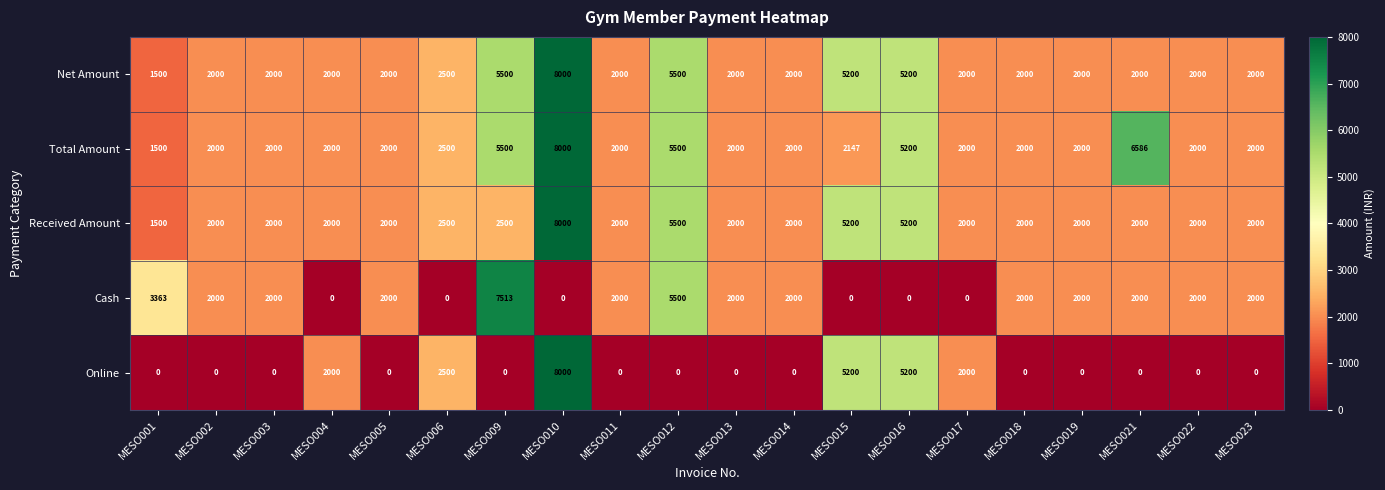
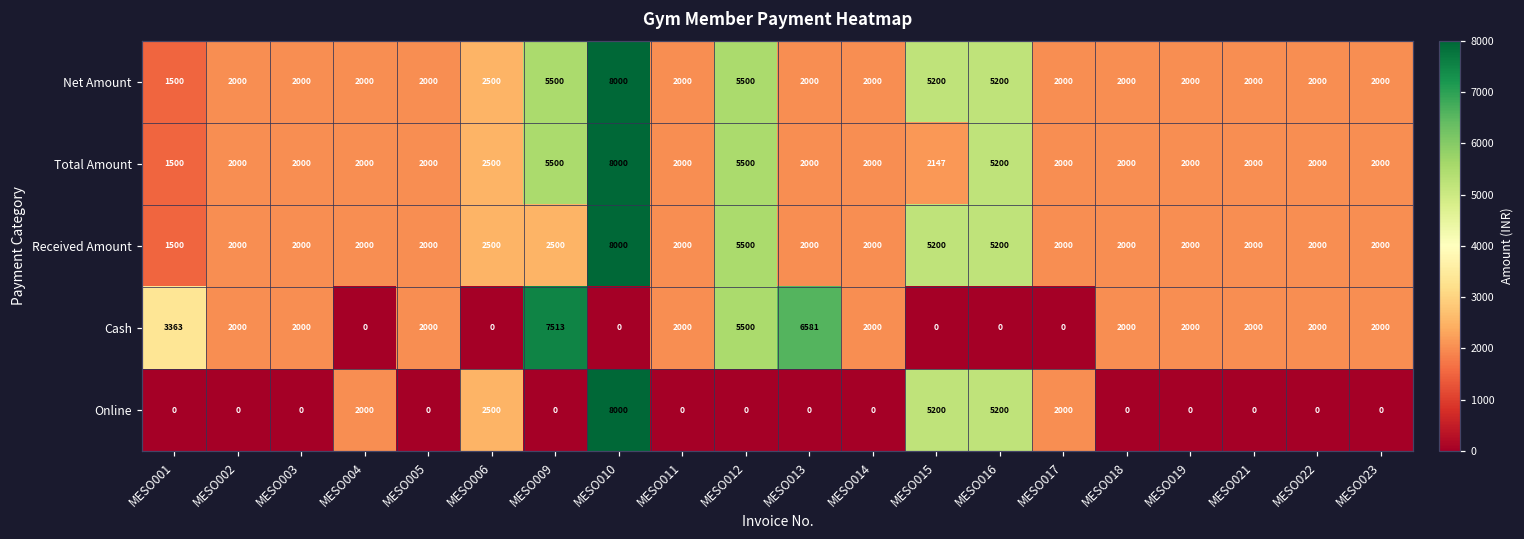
  {
    "Net Amount": {
      "MESO001": 1500,
      "MESO002": 2000,
      "MESO003": 2000,
      "MESO004": 2000,
      "MESO005": 2000,
      "MESO006": 2500,
      "MESO009": 5500,
      "MESO010": 8000,
      "MESO011": 2000,
      "MESO012": 5500,
      "MESO013": 2000,
      "MESO014": 2000,
      "MESO015": 5200,
      "MESO016": 5200,
      "MESO017": 2000,
      "MESO018": 2000,
      "MESO019": 2000,
      "MESO021": 2000,
      "MESO022": 2000,
      "MESO023": 2000
    },
    "Total Amount": {
      "MESO001": 1500,
      "MESO002": 2000,
      "MESO003": 2000,
      "MESO004": 2000,
      "MESO005": 2000,
      "MESO006": 2500,
      "MESO009": 5500,
      "MESO010": 8000,
      "MESO011": 2000,
      "MESO012": 5500,
      "MESO013": 2000,
      "MESO014": 2000,
      "MESO015": 2147,
      "MESO016": 5200,
      "MESO017": 2000,
      "MESO018": 2000,
      "MESO019": 2000,
-     "MESO021": 6586,
+     "MESO021": 2000,
      "MESO022": 2000,
      "MESO023": 2000
    },
    "Received Amount": {
      "MESO001": 1500,
      "MESO002": 2000,
      "MESO003": 2000,
      "MESO004": 2000,
      "MESO005": 2000,
      "MESO006": 2500,
      "MESO009": 2500,
      "MESO010": 8000,
      "MESO011": 2000,
      "MESO012": 5500,
      "MESO013": 2000,
      "MESO014": 2000,
      "MESO015": 5200,
      "MESO016": 5200,
      "MESO017": 2000,
      "MESO018": 2000,
      "MESO019": 2000,
      "MESO021": 2000,
      "MESO022": 2000,
      "MESO023": 2000
    },
    "Cash": {
      "MESO001": 3363,
      "MESO002": 2000,
      "MESO003": 2000,
      "MESO004": 0,
      "MESO005": 2000,
      "MESO006": 0,
      "MESO009": 7513,
      "MESO010": 0,
      "MESO011": 2000,
      "MESO012": 5500,
-     "MESO013": 2000,
+     "MESO013": 6581,
      "MESO014": 2000,
      "MESO015": 0,
      "MESO016": 0,
      "MESO017": 0,
      "MESO018": 2000,
      "MESO019": 2000,
      "MESO021": 2000,
      "MESO022": 2000,
      "MESO023": 2000
    },
    "Online": {
      "MESO001": 0,
      "MESO002": 0,
      "MESO003": 0,
      "MESO004": 2000,
      "MESO005": 0,
      "MESO006": 2500,
      "MESO009": 0,
      "MESO010": 8000,
      "MESO011": 0,
      "MESO012": 0,
      "MESO013": 0,
      "MESO014": 0,
      "MESO015": 5200,
      "MESO016": 5200,
      "MESO017": 2000,
      "MESO018": 0,
      "MESO019": 0,
      "MESO021": 0,
      "MESO022": 0,
      "MESO023": 0
    }
  }
